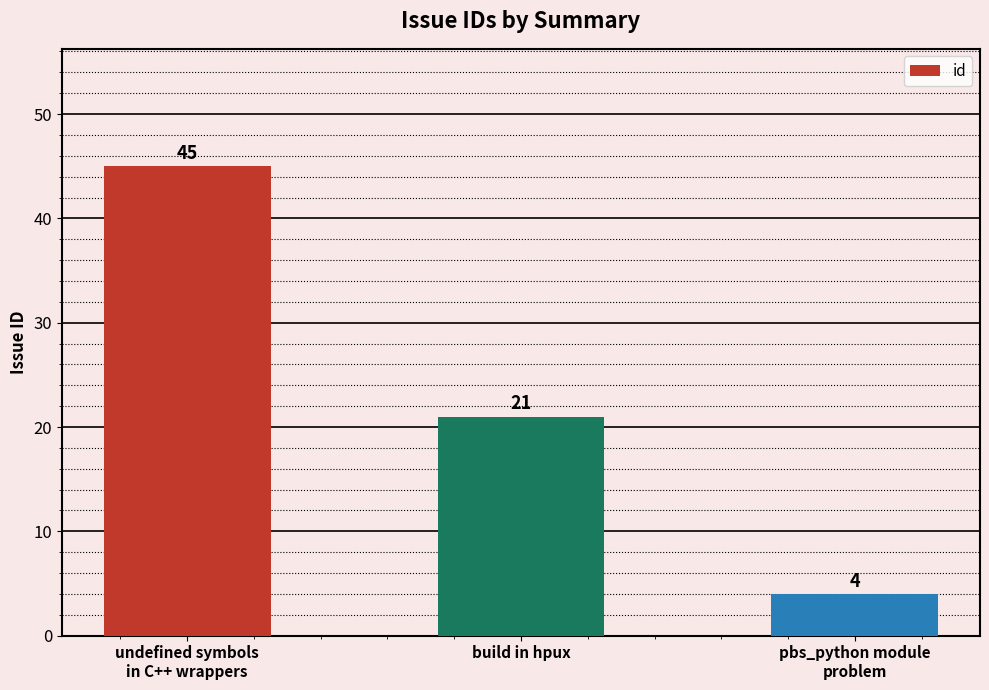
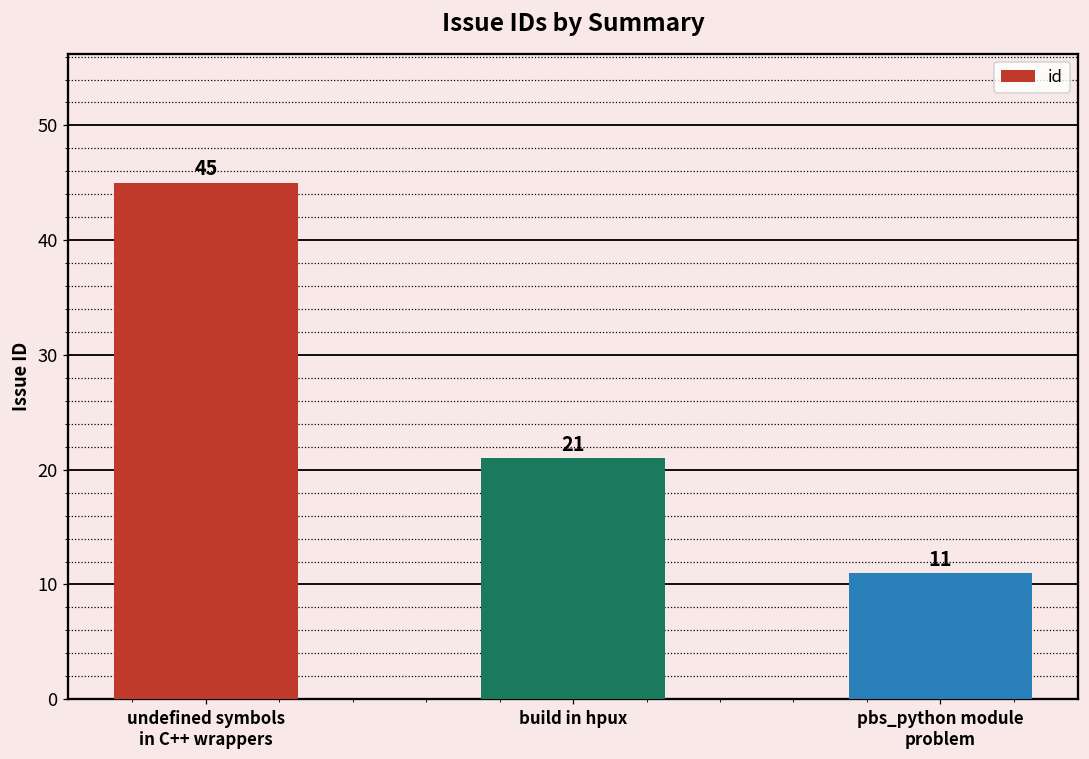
  {
    "undefined symbols in C++ wrappers": 45,
    "build in hpux": 21,
-   "pbs_python module problem": 4
+   "pbs_python module problem": 11
  }
